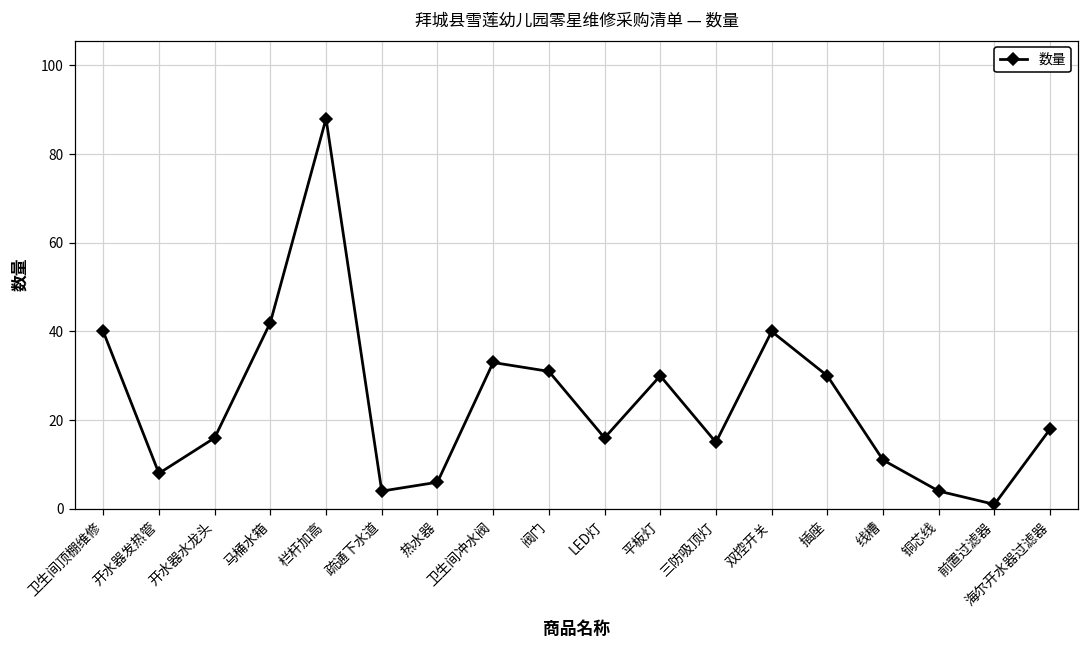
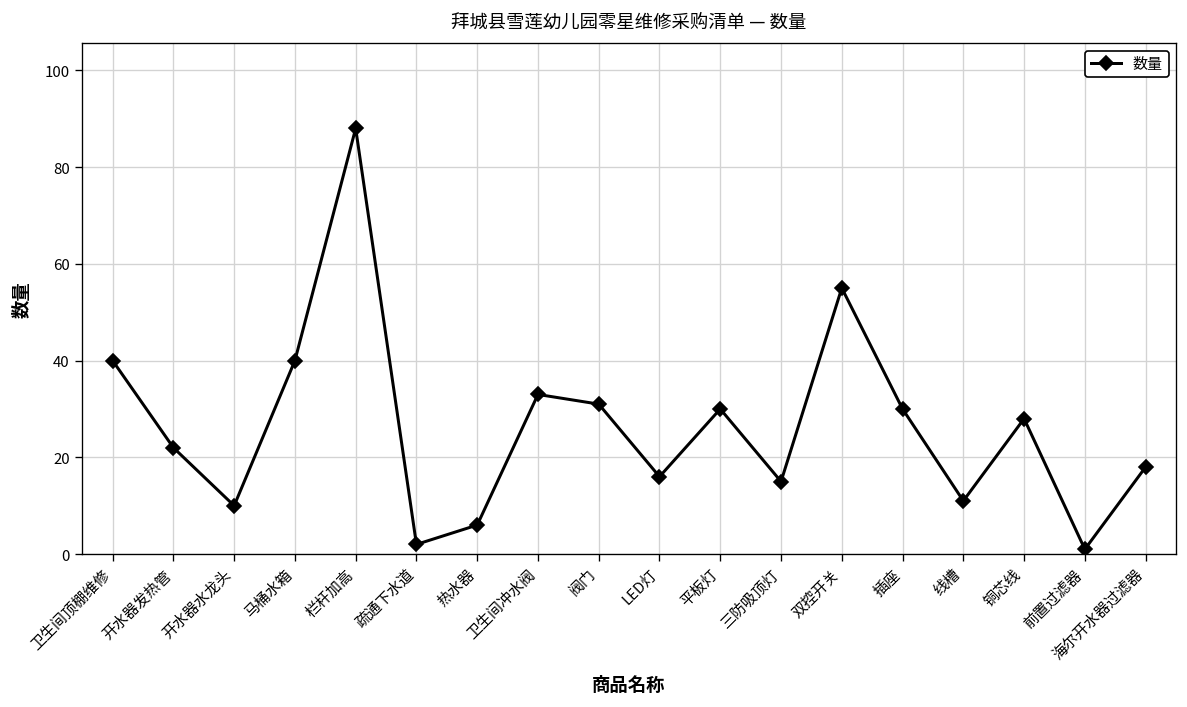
  {
    "卫生间顶棚维修": 40,
-   "开水器发热管": 8,
-   "开水器水龙头": 16,
-   "马桶水箱": 42,
+   "开水器发热管": 22,
+   "开水器水龙头": 10,
+   "马桶水箱": 40,
    "栏杆加高": 88,
-   "疏通下水道": 4,
+   "疏通下水道": 2,
    "热水器": 6,
    "卫生间冲水阀": 33,
    "阀门": 31,
    "LED灯": 16,
    "平板灯": 30,
    "三防吸顶灯": 15,
-   "双控开关": 40,
+   "双控开关": 55,
    "插座": 30,
    "线槽": 11,
-   "铜芯线": 4,
+   "铜芯线": 28,
    "前置过滤器": 1,
    "海尔开水器过滤器": 18
  }
